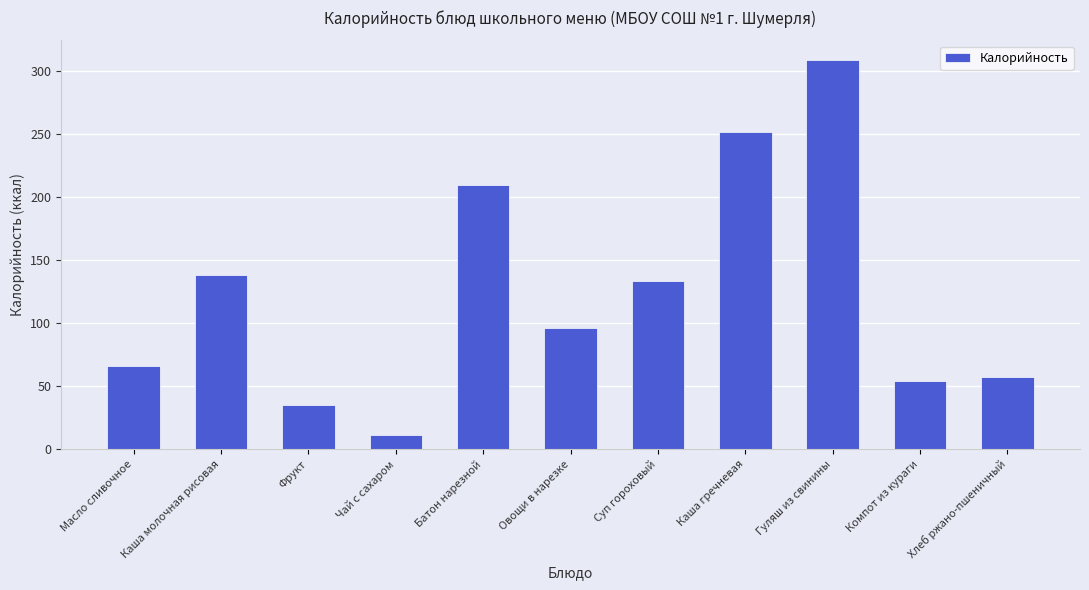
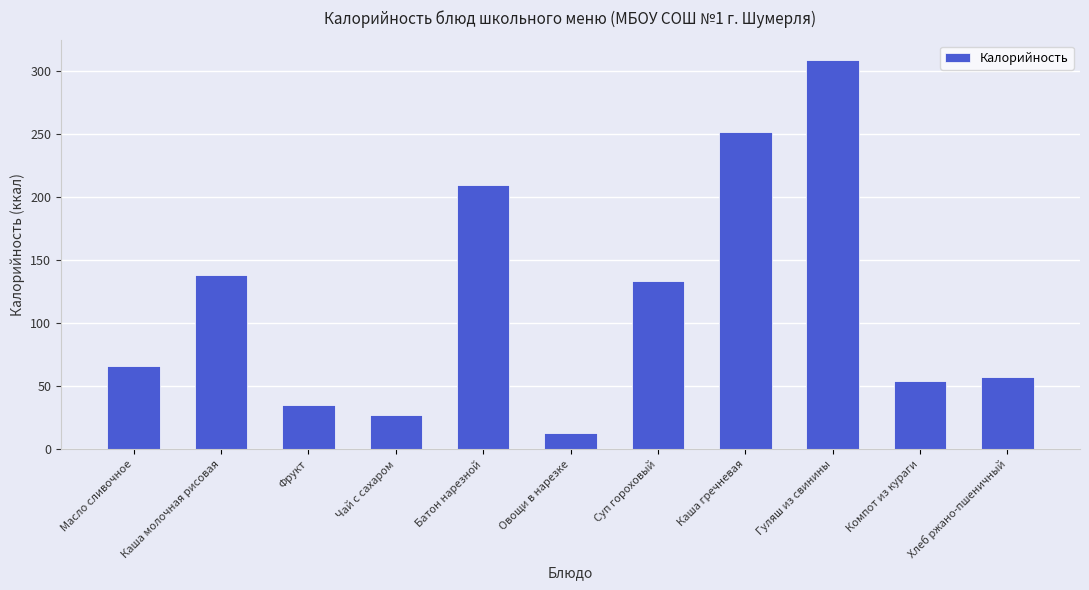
  {
    "Масло сливочное": 66,
    "Каша молочная рисовая": 138,
    "Фрукт": 35,
-   "Чай с сахаром": 12,
+   "Чай с сахаром": 27,
    "Батон нарезной": 210,
-   "Овощи в нарезке": 96,
+   "Овощи в нарезке": 13,
    "Суп гороховый": 133,
    "Каша гречневая": 252,
    "Гуляш из свинины": 309,
    "Компот из кураги": 54,
    "Хлеб ржано-пшеничный": 57
  }
